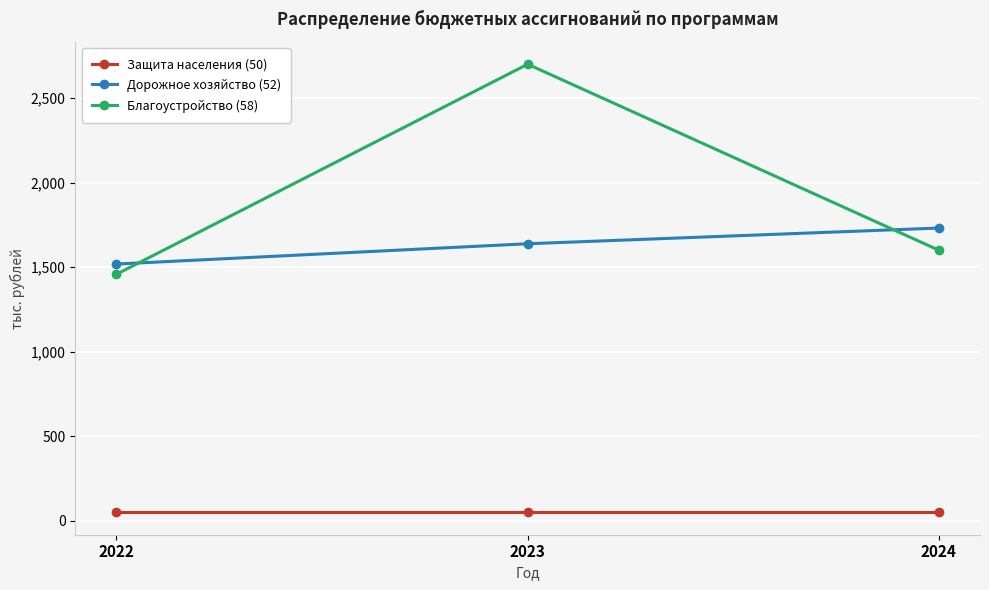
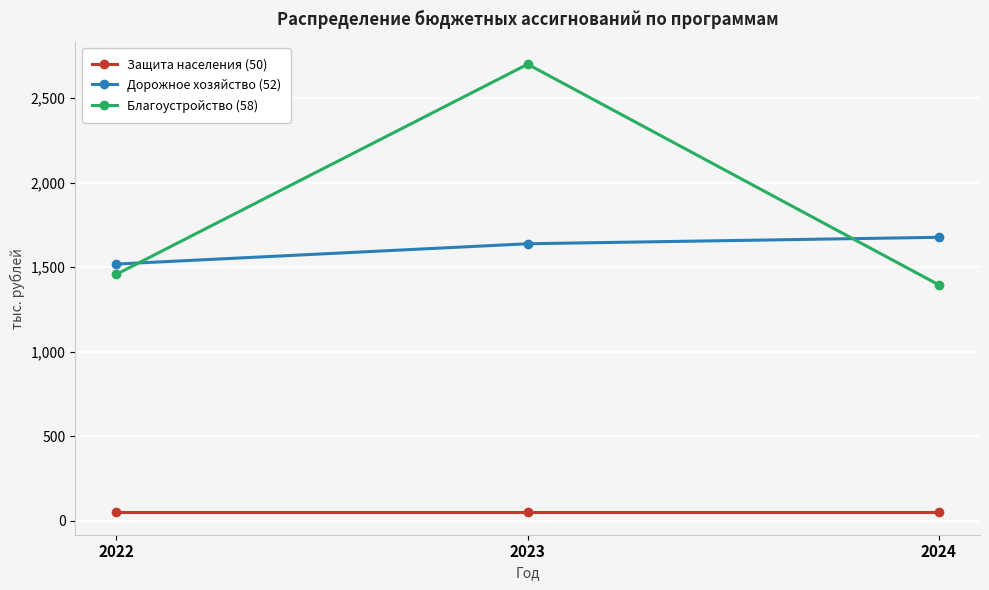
  {
    "Защита населения (50)": {
      "2022": "50",
      "2023": "50",
      "2024": "50"
    },
    "Дорожное хозяйство (52)": {
      "2022": "1,520",
      "2023": "1,640",
-     "2024": "1,730"
+     "2024": "1,680"
    },
    "Благоустройство (58)": {
      "2022": "1,460",
      "2023": "2,700",
-     "2024": "1,600"
+     "2024": "1,400"
    }
  }
